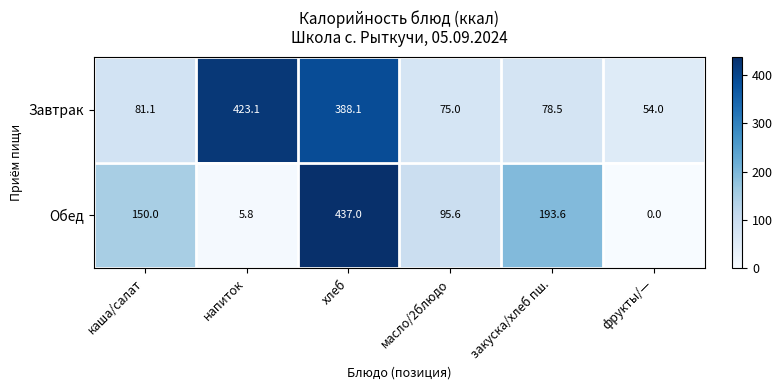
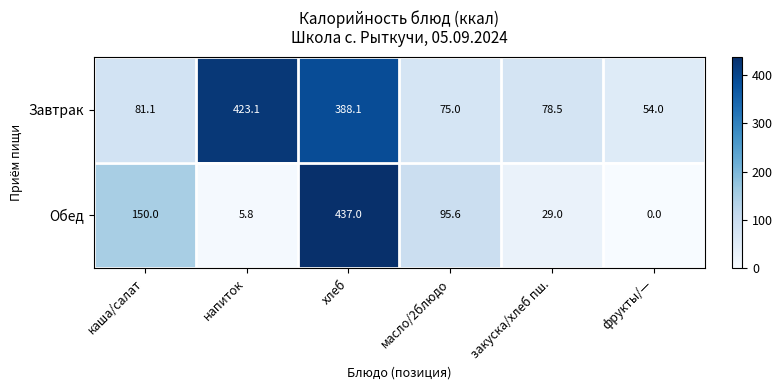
  {
    "Завтрак": {
      "каша/салат": 81.1,
      "напиток": 423.1,
      "хлеб": 388.1,
      "масло/2блюдо": 75.0,
      "закуска/хлеб пш.": 78.5,
      "фрукты/—": 54.0
    },
    "Обед": {
      "каша/салат": 150.0,
      "напиток": 5.8,
      "хлеб": 437.0,
      "масло/2блюдо": 95.6,
-     "закуска/хлеб пш.": 193.6,
+     "закуска/хлеб пш.": 29.0,
      "фрукты/—": 0.0
    }
  }
